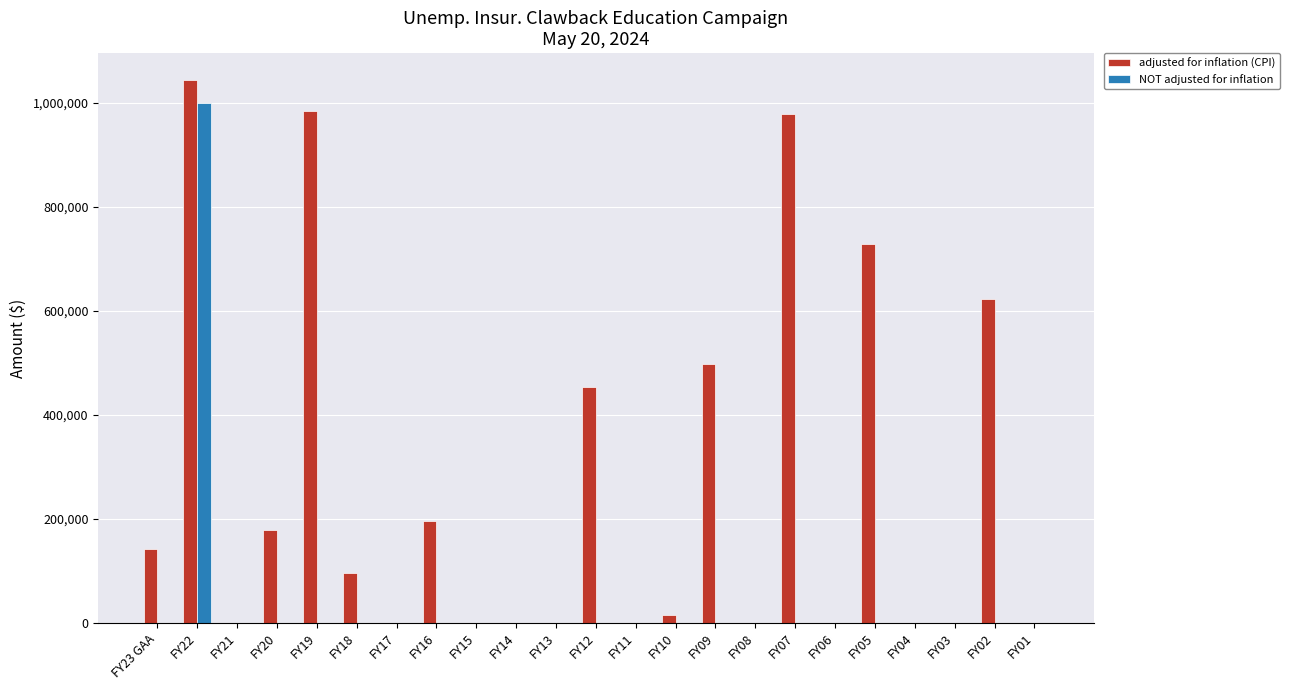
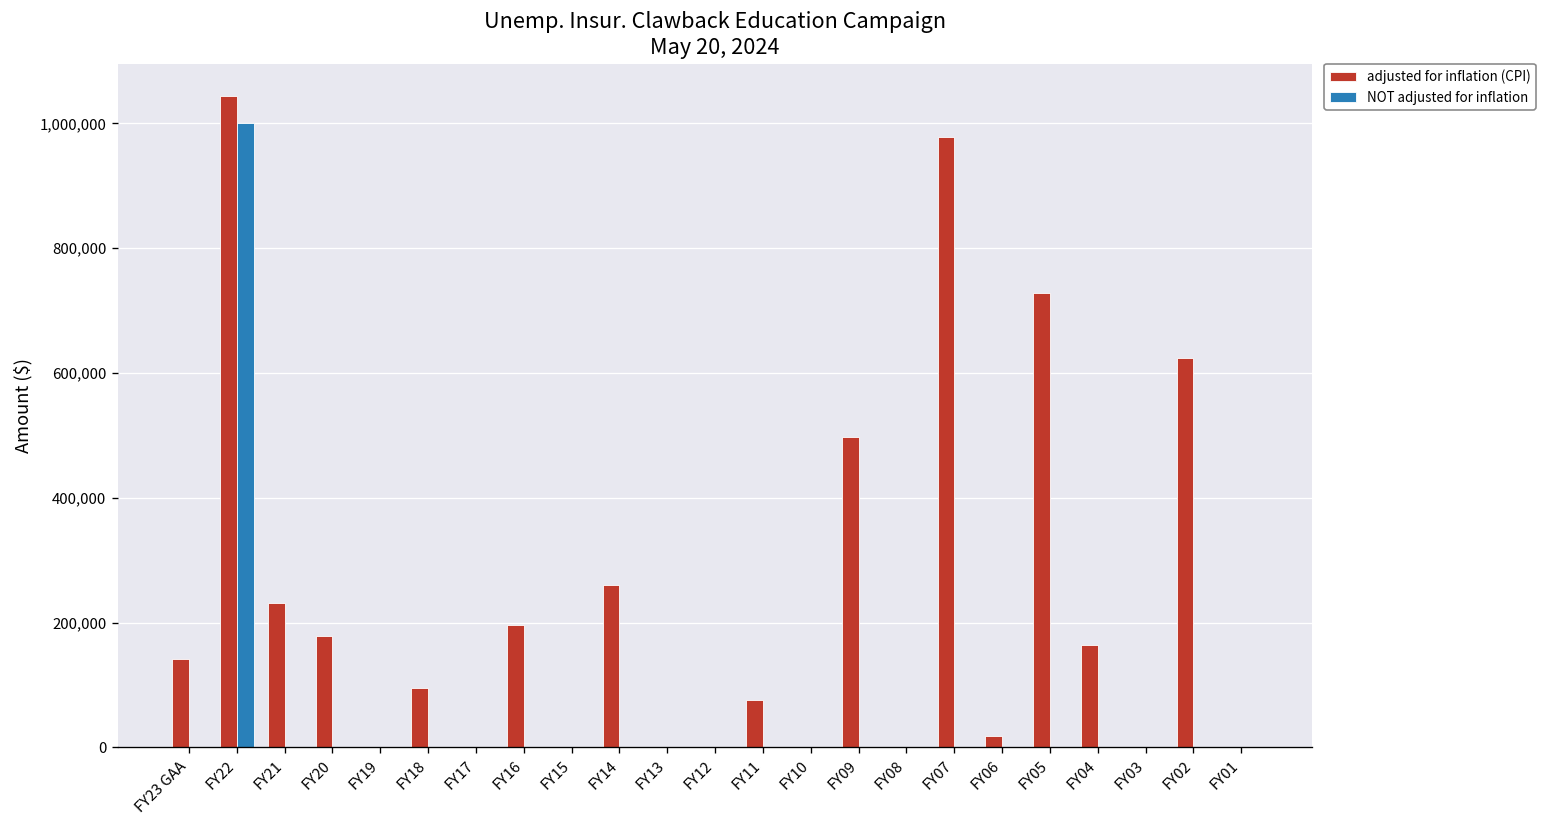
  {
    "adjusted for inflation (CPI)": {
      "FY23 GAA": "140,000",
      "FY22": "1,040,000",
-     "FY21": "0",
+     "FY21": "230,000",
      "FY20": "180,000",
-     "FY19": "980,000",
+     "FY19": "0",
      "FY18": "100,000",
      "FY17": "0",
      "FY16": "200,000",
      "FY15": "0",
-     "FY14": "0",
+     "FY14": "260,000",
      "FY13": "0",
-     "FY12": "450,000",
-     "FY11": "0",
-     "FY10": "20,000",
+     "FY12": "0",
+     "FY11": "80,000",
+     "FY10": "0",
      "FY09": "500,000",
      "FY08": "0",
      "FY07": "980,000",
-     "FY06": "0",
+     "FY06": "20,000",
      "FY05": "730,000",
-     "FY04": "0",
+     "FY04": "160,000",
      "FY03": "0",
      "FY02": "620,000",
      "FY01": "0"
    },
    "NOT adjusted for inflation": {
      "FY23 GAA": "0",
      "FY22": "1,000,000",
      "FY21": "0",
      "FY20": "0",
      "FY19": "0",
      "FY18": "0",
      "FY17": "0",
      "FY16": "0",
      "FY15": "0",
      "FY14": "0",
      "FY13": "0",
      "FY12": "0",
      "FY11": "0",
      "FY10": "0",
      "FY09": "0",
      "FY08": "0",
      "FY07": "0",
      "FY06": "0",
      "FY05": "0",
      "FY04": "0",
      "FY03": "0",
      "FY02": "0",
      "FY01": "0"
    }
  }
